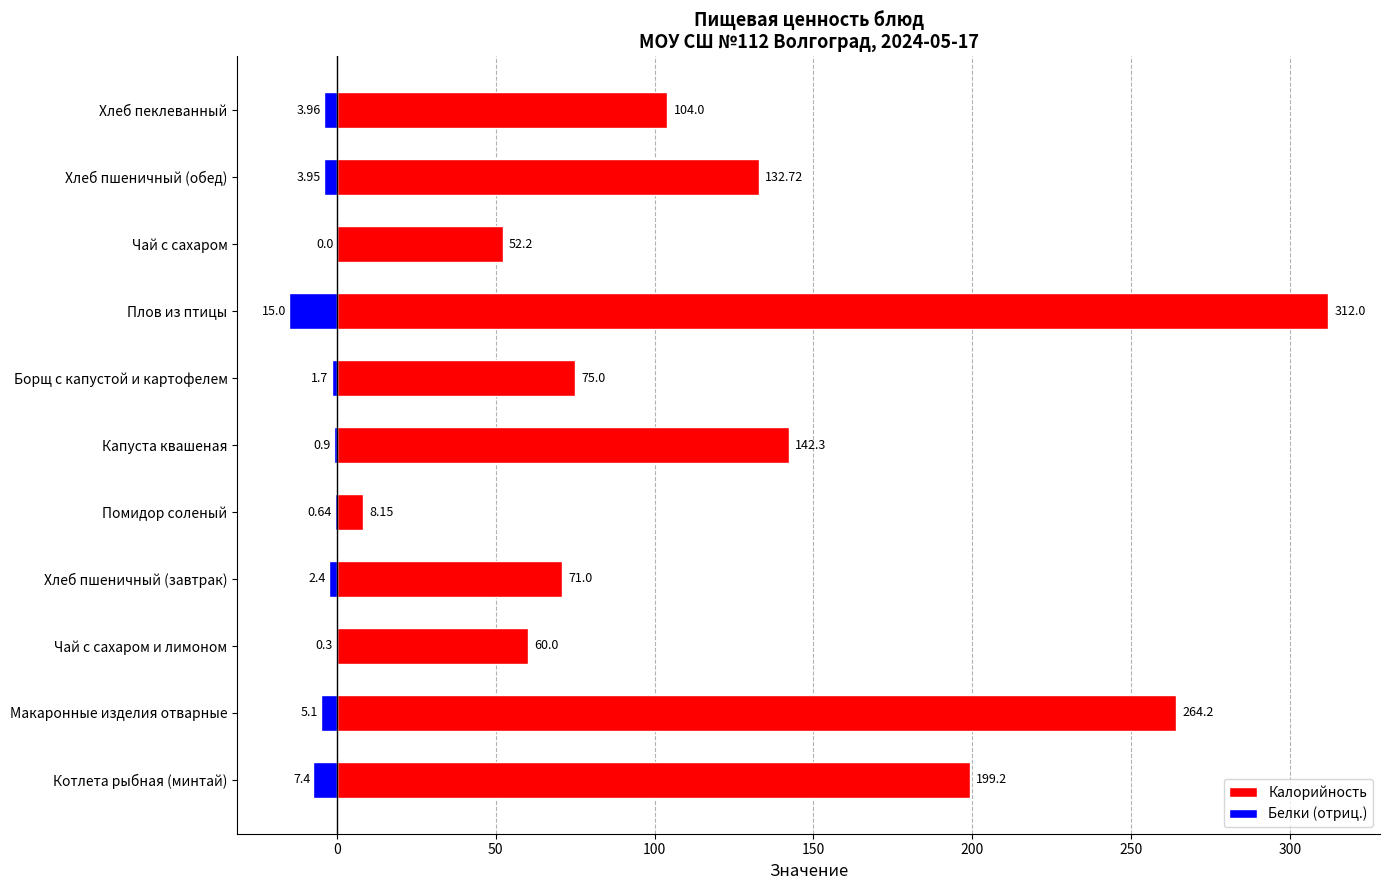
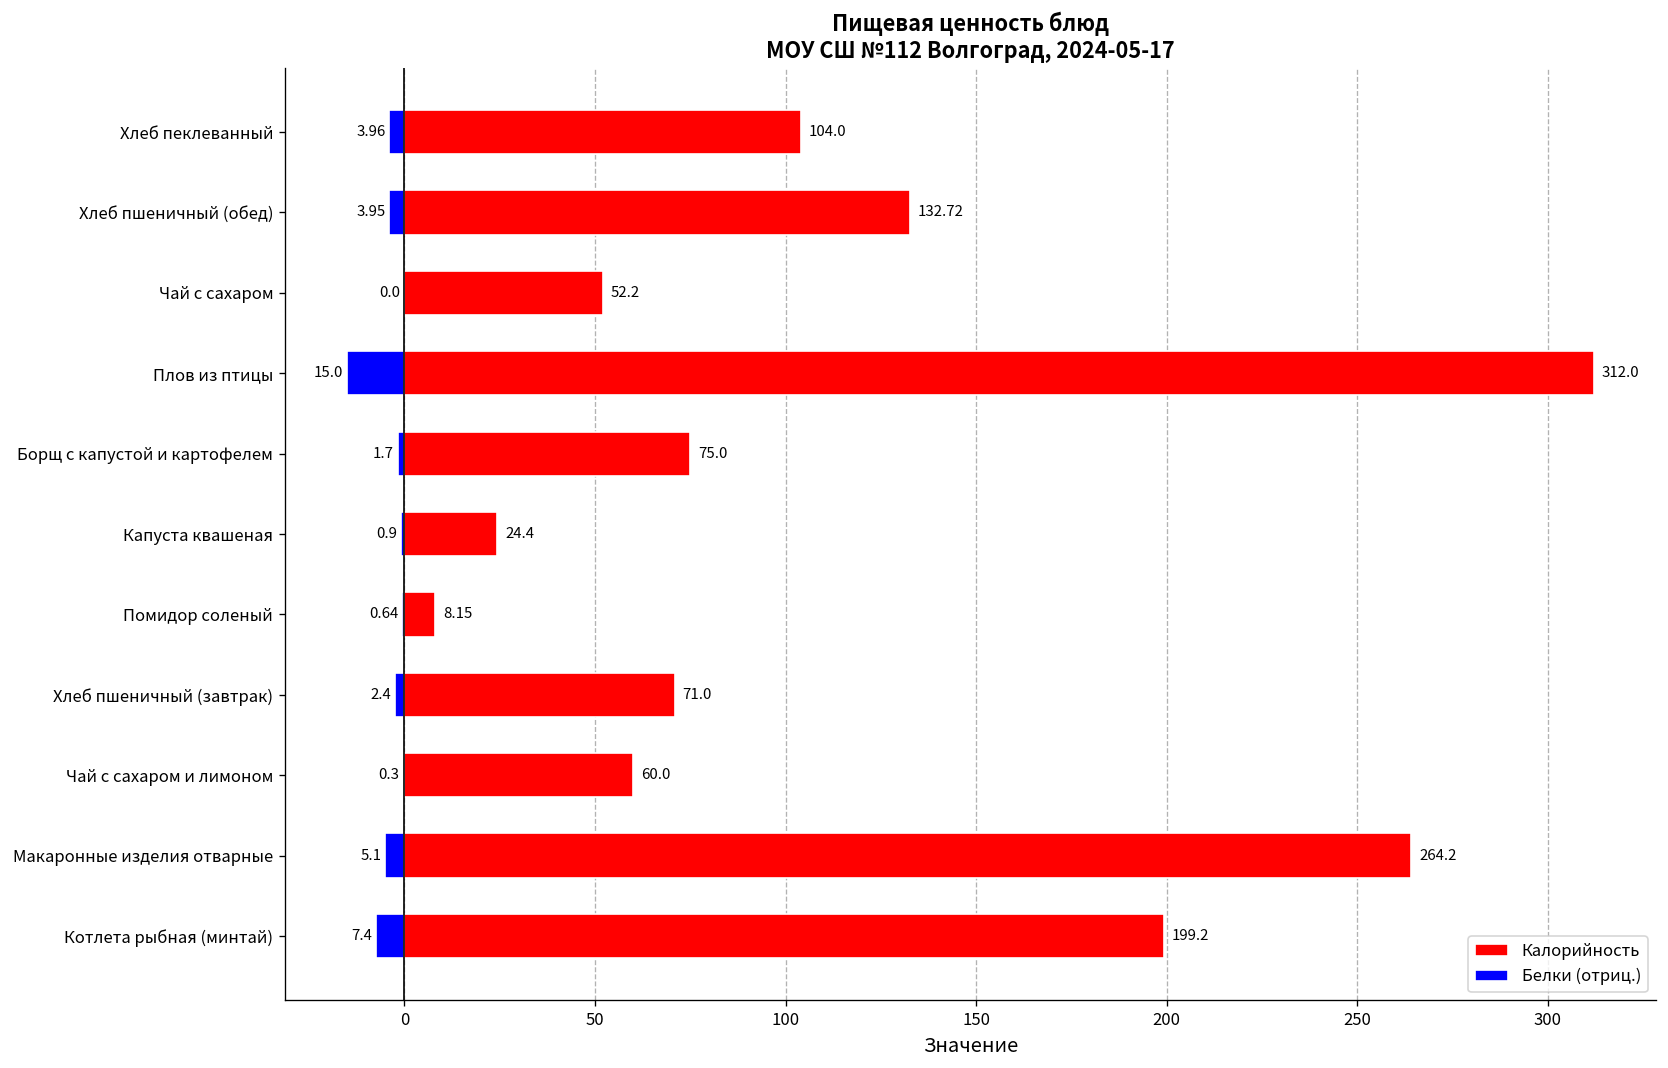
  {
    "Калорийность": {
      "Хлеб пеклеванный": 104.0,
      "Хлеб пшеничный (обед)": 132.72,
      "Чай с сахаром": 52.2,
      "Плов из птицы": 312.0,
      "Борщ с капустой и картофелем": 75.0,
-     "Капуста квашеная": 142.3,
+     "Капуста квашеная": 24.4,
      "Помидор соленый": 8.15,
      "Хлеб пшеничный (завтрак)": 71.0,
      "Чай с сахаром и лимоном": 60.0,
      "Макаронные изделия отварные": 264.2,
      "Котлета рыбная (минтай)": 199.2
    },
    "Белки (отриц.)": {
      "Чай с сахаром": 0.0
    }
  }
